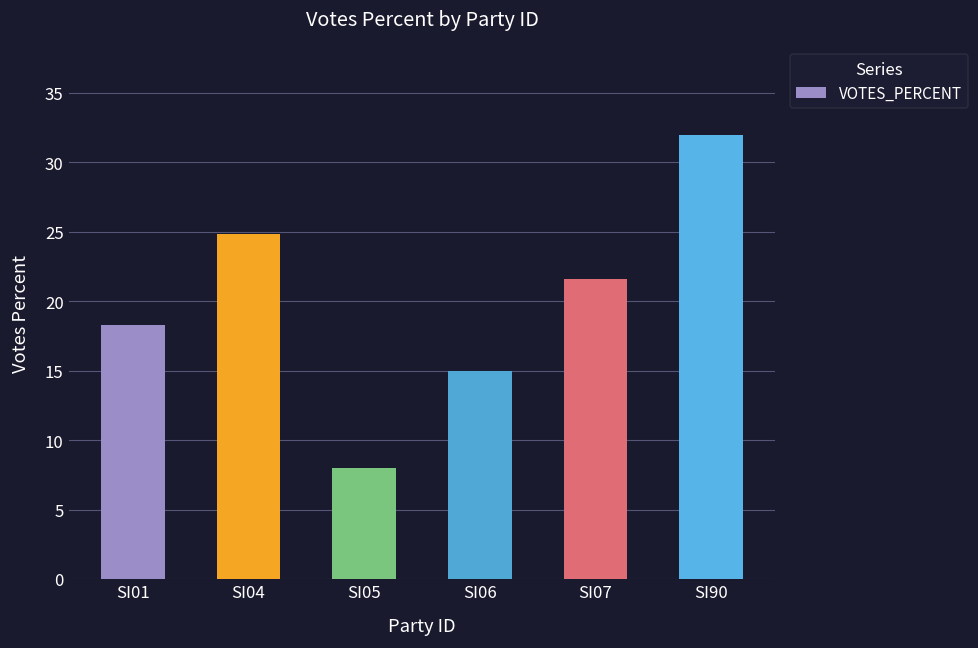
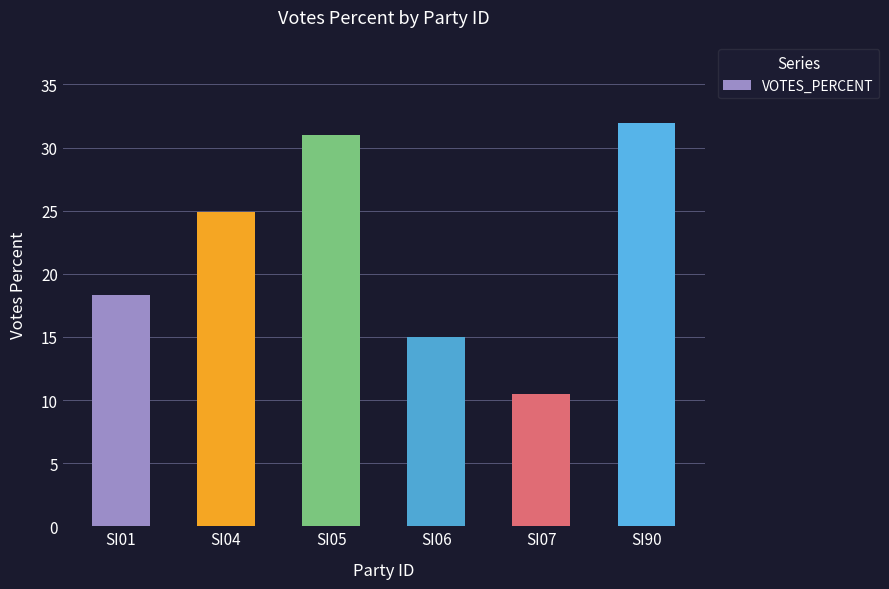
  {
    "SI01": 18.3,
    "SI04": 24.9,
-   "SI05": 8.0,
+   "SI05": 31.0,
    "SI06": 15.0,
-   "SI07": 21.6,
+   "SI07": 10.5,
    "SI90": 31.9
  }
